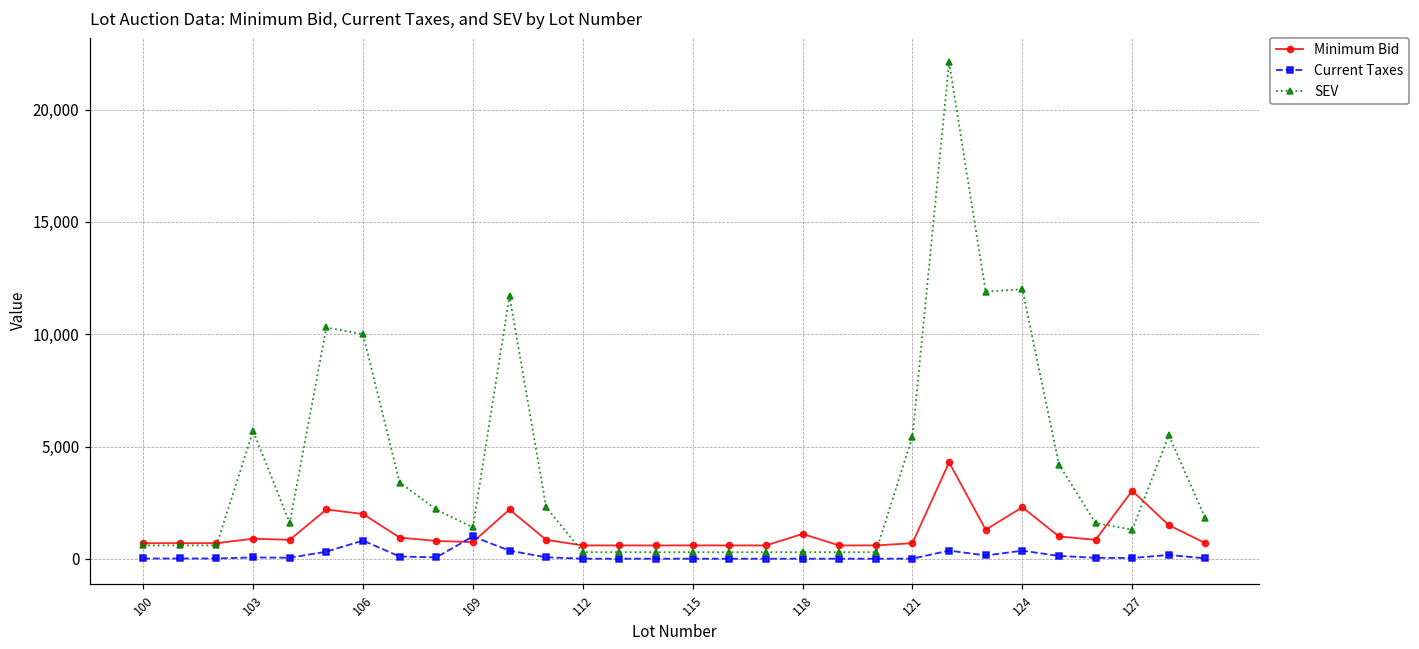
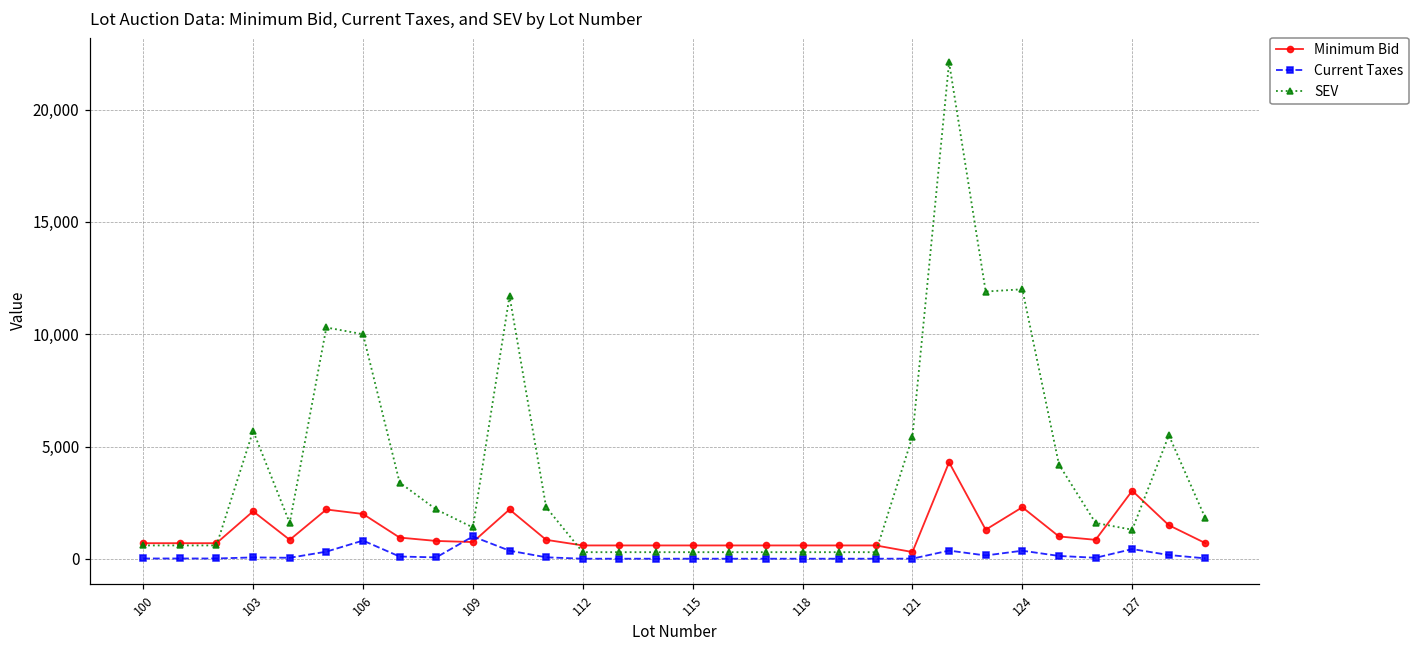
  {
    "Minimum Bid": {
-     "103": "900",
+     "103": "2,100",
      "106": "2,000",
      "109": "800",
      "112": "600",
      "115": "600",
-     "118": "1,100",
-     "121": "700",
+     "118": "600",
+     "121": "300",
      "124": "2,300",
      "127": "3,000"
    },
    "Current Taxes": {
      "100": "0",
      "103": "100",
      "106": "800",
      "109": "1,000",
      "112": "0",
      "115": "0",
      "118": "0",
      "121": "0",
      "124": "400",
-     "127": "0"
+     "127": "400"
    },
    "SEV": {
      "103": "5,700",
      "106": "10,000",
      "109": "1,400",
      "112": "300",
      "115": "300",
      "118": "300",
      "121": "5,400",
      "124": "12,000",
      "127": "1,300"
    }
  }
